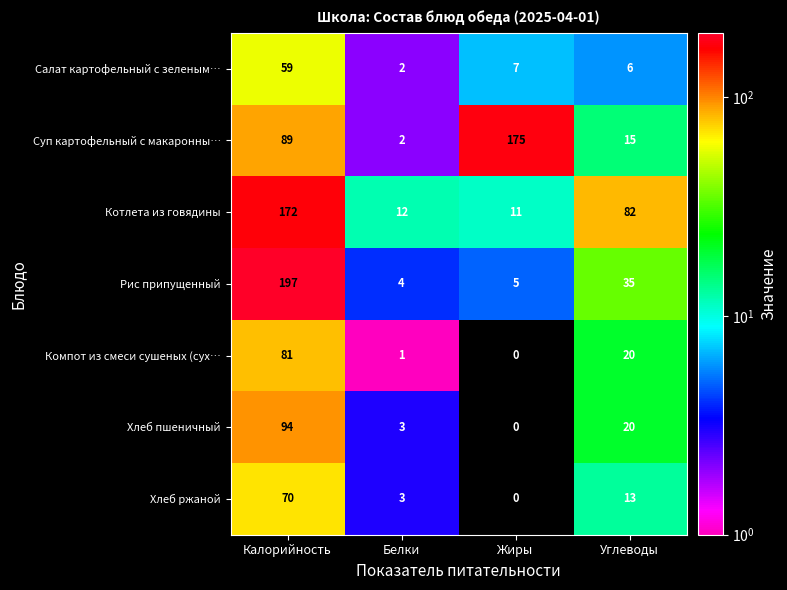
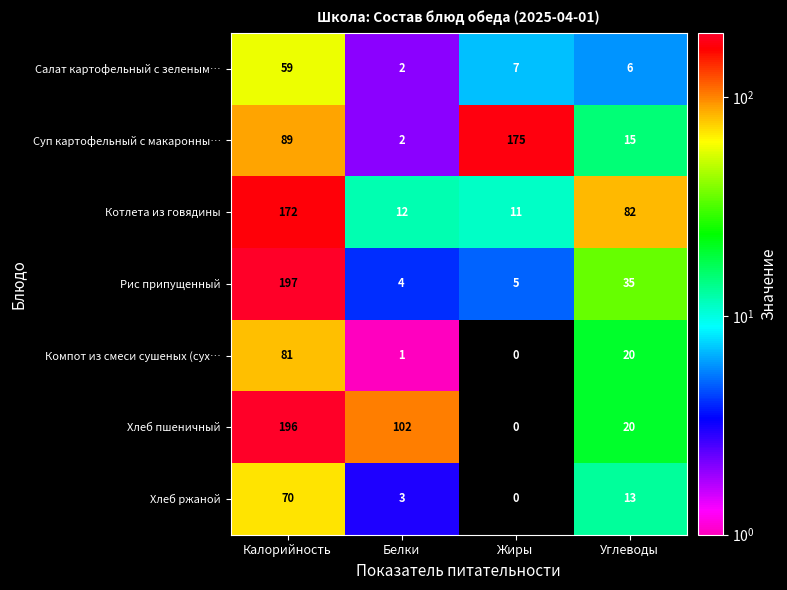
  {
    "Салат картофельный с зеленым…": {
      "Калорийность": 59,
      "Белки": 2,
      "Жиры": 7,
      "Углеводы": 6
    },
    "Суп картофельный с макаронны…": {
      "Калорийность": 89,
      "Белки": 2,
      "Жиры": 175,
      "Углеводы": 15
    },
    "Котлета из говядины": {
      "Калорийность": 172,
      "Белки": 12,
      "Жиры": 11,
      "Углеводы": 82
    },
    "Рис припущенный": {
      "Калорийность": 197,
      "Белки": 4,
      "Жиры": 5,
      "Углеводы": 35
    },
    "Компот из смеси сушеных (сух…": {
      "Калорийность": 81,
      "Белки": 1,
      "Жиры": 0,
      "Углеводы": 20
    },
    "Хлеб пшеничный": {
-     "Калорийность": 94,
-     "Белки": 3,
+     "Калорийность": 196,
+     "Белки": 102,
      "Жиры": 0,
      "Углеводы": 20
    },
    "Хлеб ржаной": {
      "Калорийность": 70,
      "Белки": 3,
      "Жиры": 0,
      "Углеводы": 13
    }
  }
